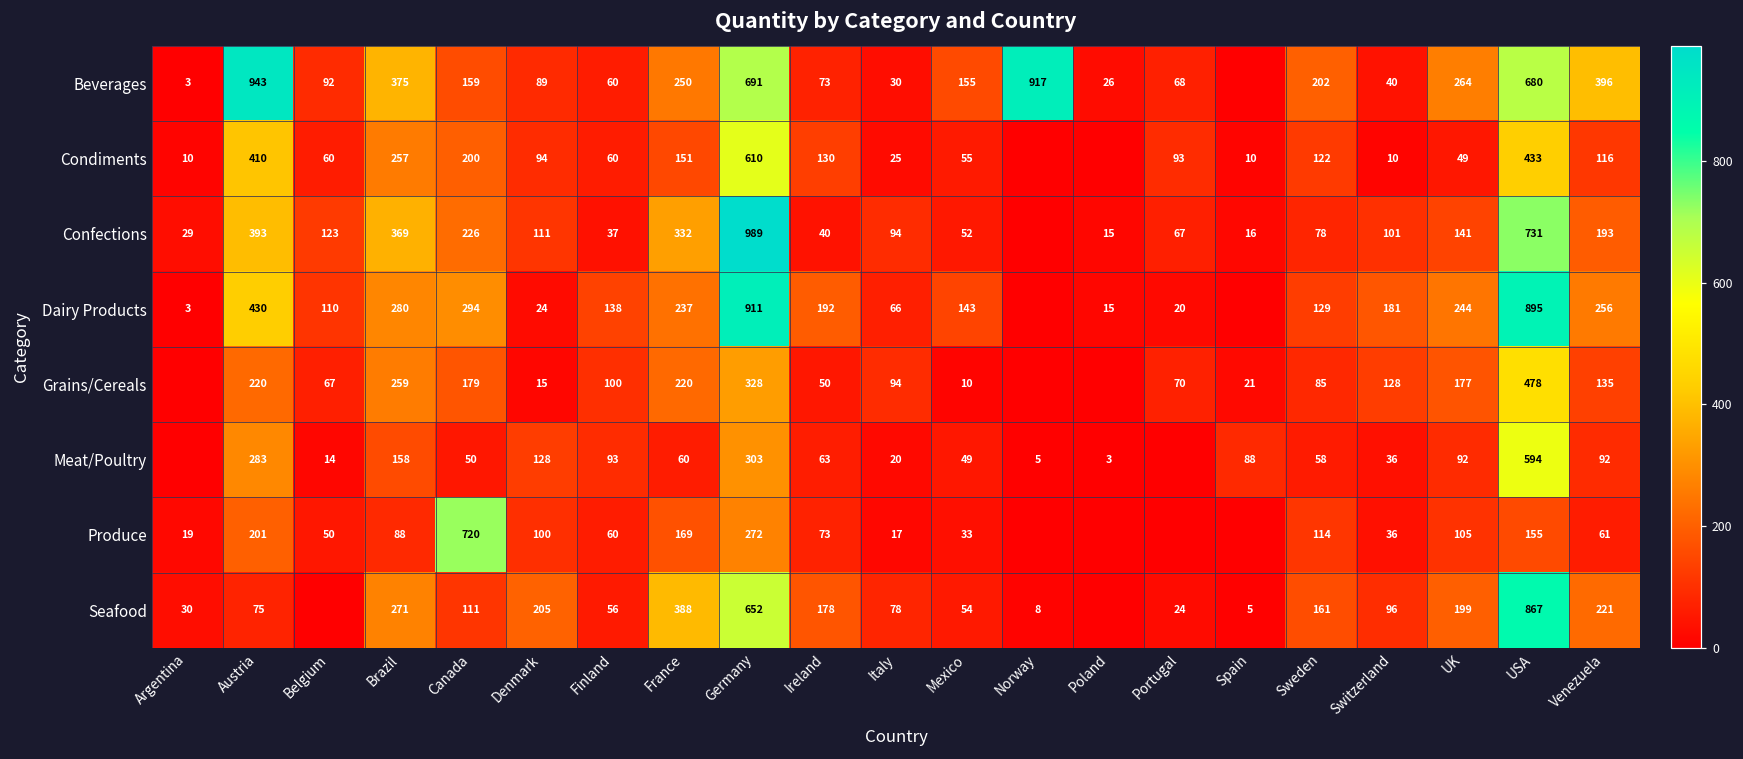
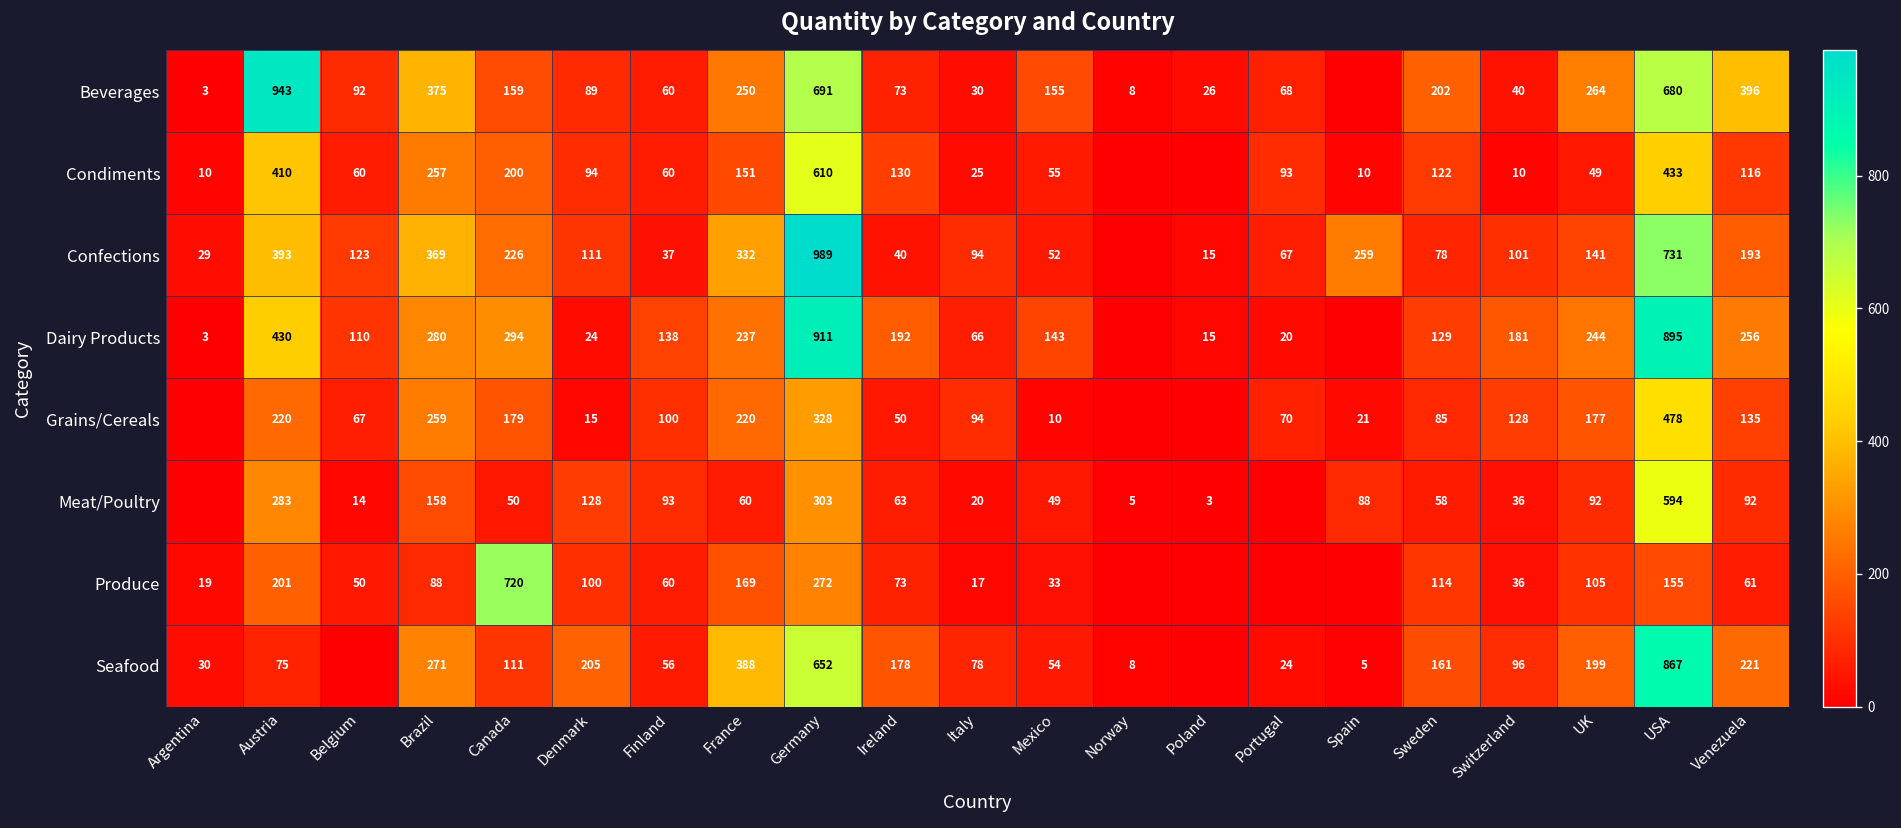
  {
    "Beverages": {
      "Argentina": 3,
      "Austria": 943,
      "Belgium": 92,
      "Brazil": 375,
      "Canada": 159,
      "Denmark": 89,
      "Finland": 60,
      "France": 250,
      "Germany": 691,
      "Ireland": 73,
      "Italy": 30,
      "Mexico": 155,
-     "Norway": 917,
+     "Norway": 8,
      "Poland": 26,
      "Portugal": 68,
      "Sweden": 202,
      "Switzerland": 40,
      "UK": 264,
      "USA": 680,
      "Venezuela": 396
    },
    "Condiments": {
      "Argentina": 10,
      "Austria": 410,
      "Belgium": 60,
      "Brazil": 257,
      "Canada": 200,
      "Denmark": 94,
      "Finland": 60,
      "France": 151,
      "Germany": 610,
      "Ireland": 130,
      "Italy": 25,
      "Mexico": 55,
      "Portugal": 93,
      "Spain": 10,
      "Sweden": 122,
      "Switzerland": 10,
      "UK": 49,
      "USA": 433,
      "Venezuela": 116
    },
    "Confections": {
      "Argentina": 29,
      "Austria": 393,
      "Belgium": 123,
      "Brazil": 369,
      "Canada": 226,
      "Denmark": 111,
      "Finland": 37,
      "France": 332,
      "Germany": 989,
      "Ireland": 40,
      "Italy": 94,
      "Mexico": 52,
      "Poland": 15,
      "Portugal": 67,
-     "Spain": 16,
+     "Spain": 259,
      "Sweden": 78,
      "Switzerland": 101,
      "UK": 141,
      "USA": 731,
      "Venezuela": 193
    },
    "Dairy Products": {
      "Argentina": 3,
      "Austria": 430,
      "Belgium": 110,
      "Brazil": 280,
      "Canada": 294,
      "Denmark": 24,
      "Finland": 138,
      "France": 237,
      "Germany": 911,
      "Ireland": 192,
      "Italy": 66,
      "Mexico": 143,
      "Poland": 15,
      "Portugal": 20,
      "Sweden": 129,
      "Switzerland": 181,
      "UK": 244,
      "USA": 895,
      "Venezuela": 256
    },
    "Grains/Cereals": {
      "Austria": 220,
      "Belgium": 67,
      "Brazil": 259,
      "Canada": 179,
      "Denmark": 15,
      "Finland": 100,
      "France": 220,
      "Germany": 328,
      "Ireland": 50,
      "Italy": 94,
      "Mexico": 10,
      "Portugal": 70,
      "Spain": 21,
      "Sweden": 85,
      "Switzerland": 128,
      "UK": 177,
      "USA": 478,
      "Venezuela": 135
    },
    "Meat/Poultry": {
      "Austria": 283,
      "Belgium": 14,
      "Brazil": 158,
      "Canada": 50,
      "Denmark": 128,
      "Finland": 93,
      "France": 60,
      "Germany": 303,
      "Ireland": 63,
      "Italy": 20,
      "Mexico": 49,
      "Norway": 5,
      "Poland": 3,
      "Spain": 88,
      "Sweden": 58,
      "Switzerland": 36,
      "UK": 92,
      "USA": 594,
      "Venezuela": 92
    },
    "Produce": {
      "Argentina": 19,
      "Austria": 201,
      "Belgium": 50,
      "Brazil": 88,
      "Canada": 720,
      "Denmark": 100,
      "Finland": 60,
      "France": 169,
      "Germany": 272,
      "Ireland": 73,
      "Italy": 17,
      "Mexico": 33,
      "Sweden": 114,
      "Switzerland": 36,
      "UK": 105,
      "USA": 155,
      "Venezuela": 61
    },
    "Seafood": {
      "Argentina": 30,
      "Austria": 75,
      "Brazil": 271,
      "Canada": 111,
      "Denmark": 205,
      "Finland": 56,
      "France": 388,
      "Germany": 652,
      "Ireland": 178,
      "Italy": 78,
      "Mexico": 54,
      "Norway": 8,
      "Portugal": 24,
      "Spain": 5,
      "Sweden": 161,
      "Switzerland": 96,
      "UK": 199,
      "USA": 867,
      "Venezuela": 221
    }
  }
